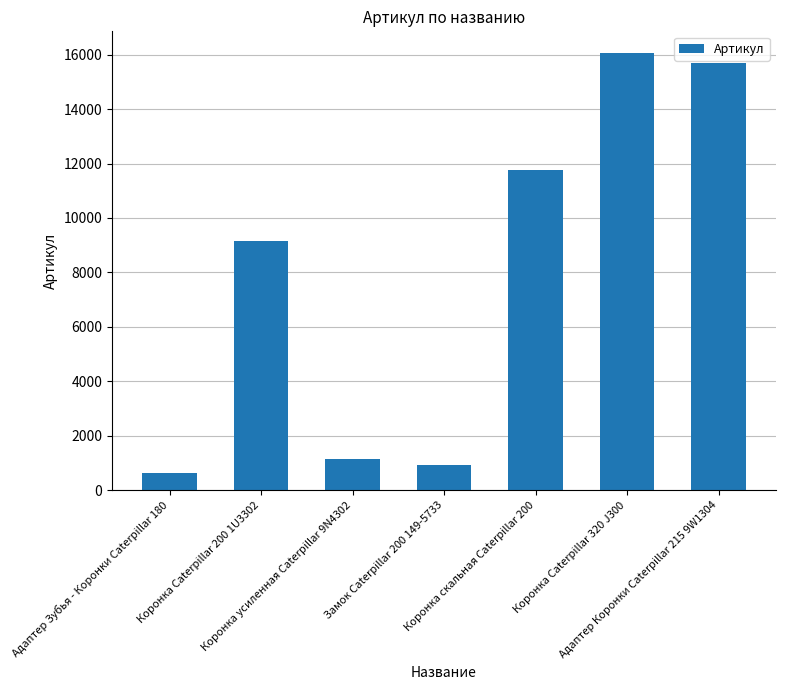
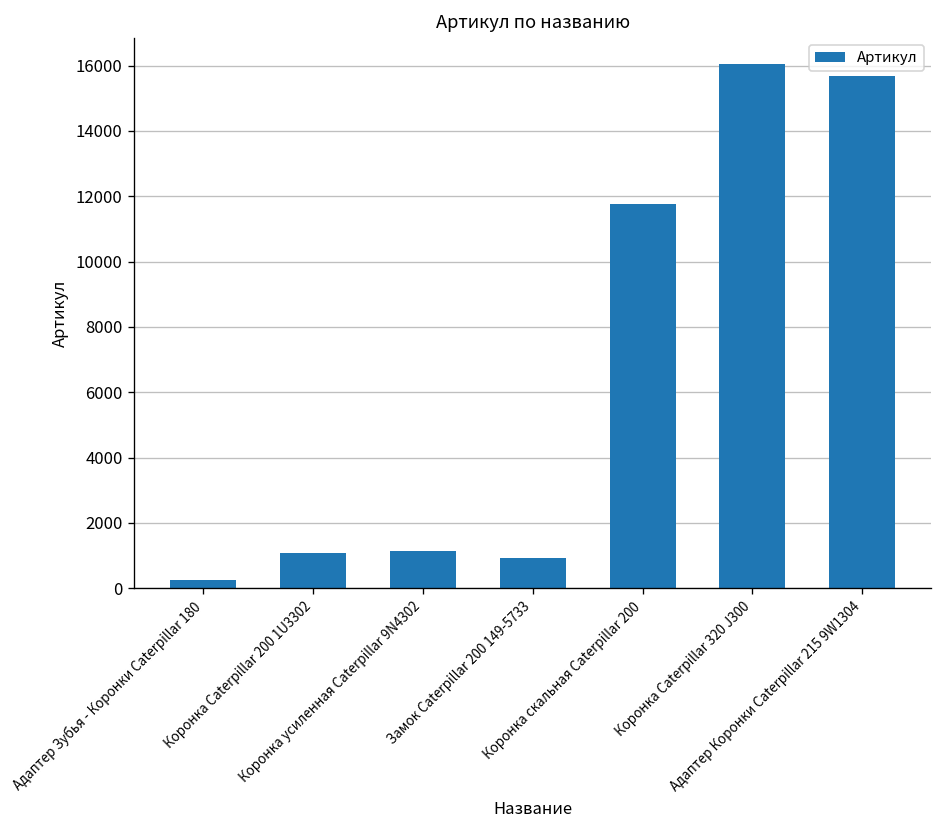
  {
-   "Адаптер Зубья - Коронки Caterpillar 180": 600,
-   "Коронка Caterpillar 200 1U3302": 9100,
+   "Адаптер Зубья - Коронки Caterpillar 180": 200,
+   "Коронка Caterpillar 200 1U3302": 1100,
    "Коронка усиленная Caterpillar 9N4302": 1100,
    "Замок Caterpillar 200 149-5733": 900,
    "Коронка скальная Caterpillar 200": 11800,
    "Коронка Caterpillar 320 J300": 16100,
    "Адаптер Коронки Caterpillar 215 9W1304": 15700
  }
